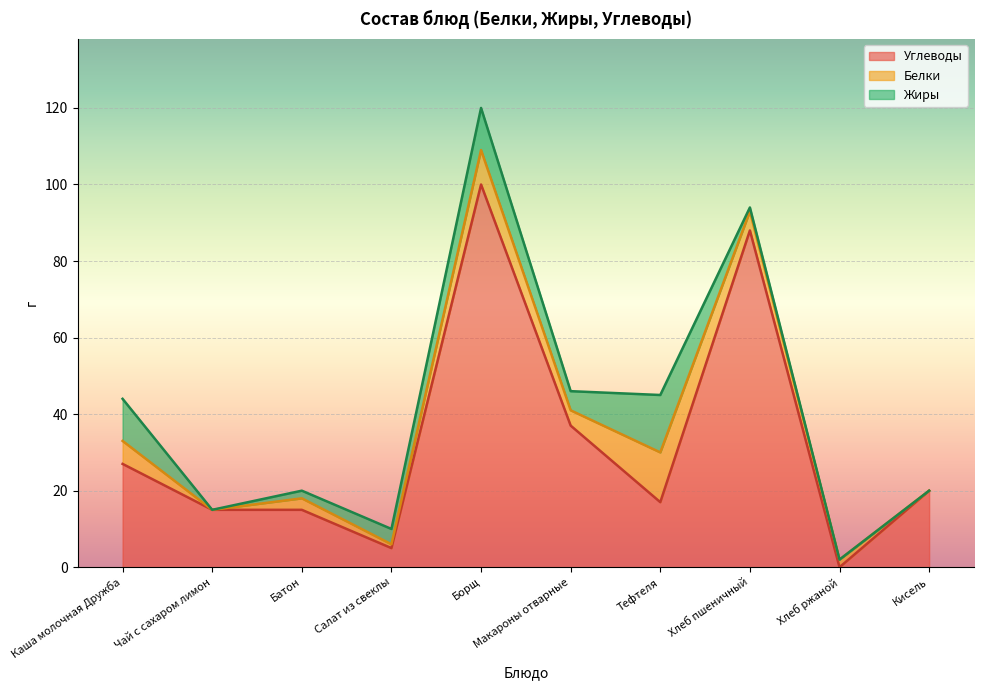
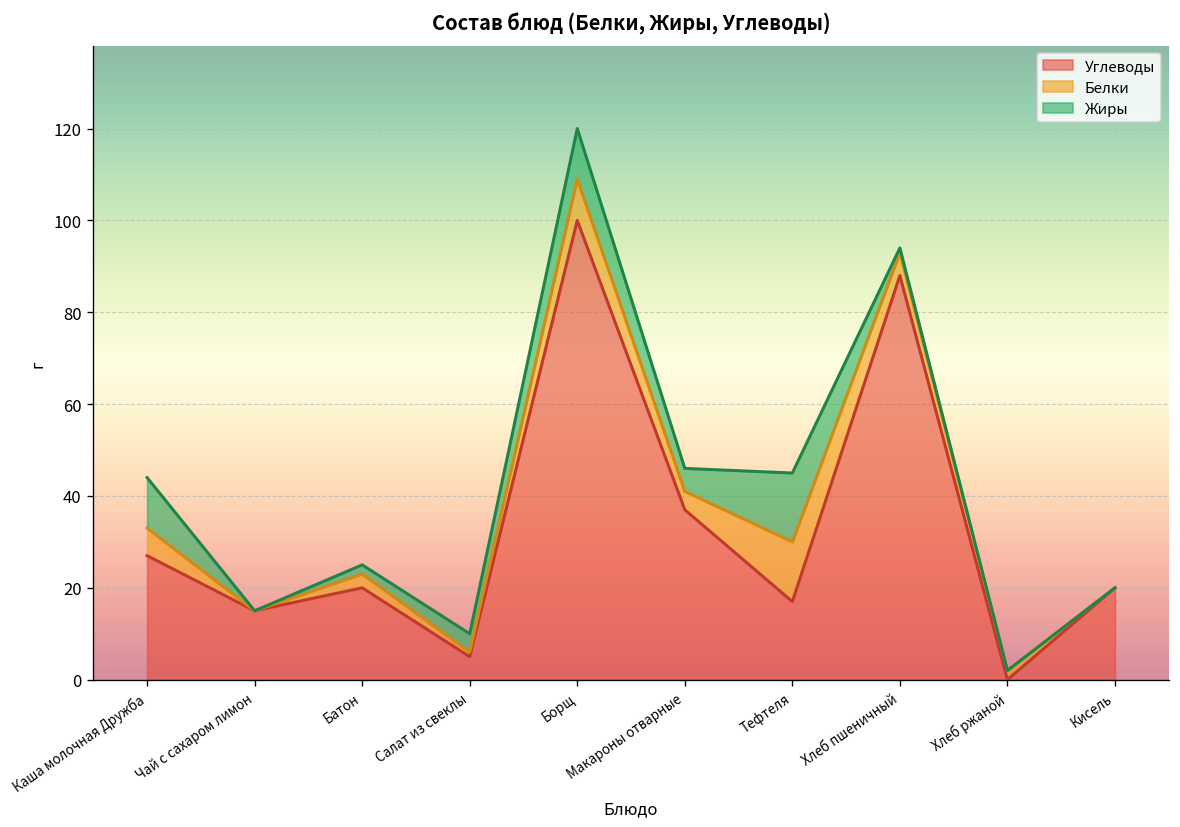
  {
    "Углеводы": {
      "Каша молочная Дружба": 27,
-     "Батон": 15,
+     "Батон": 20,
      "Салат из свеклы": 5,
      "Борщ": 100,
      "Макароны отварные": 37,
      "Тефтеля": 17,
      "Хлеб пшеничный": 88,
      "Хлеб ржаной": 0
    },
    "Белки": {
      "Каша молочная Дружба": 6,
      "Батон": 3,
      "Салат из свеклы": 1,
      "Борщ": 9,
      "Макароны отварные": 4,
      "Тефтеля": 13,
      "Хлеб пшеничный": 5
    },
    "Жиры": {
      "Каша молочная Дружба": 11,
      "Батон": 2,
      "Салат из свеклы": 4,
      "Борщ": 11,
      "Макароны отварные": 5,
      "Тефтеля": 15,
      "Хлеб пшеничный": 1
    }
  }
